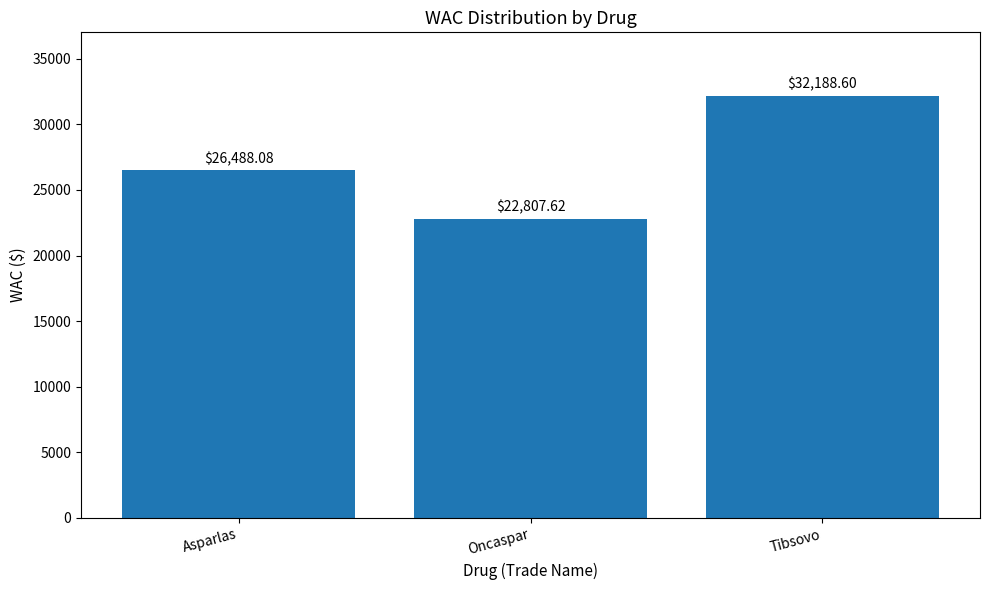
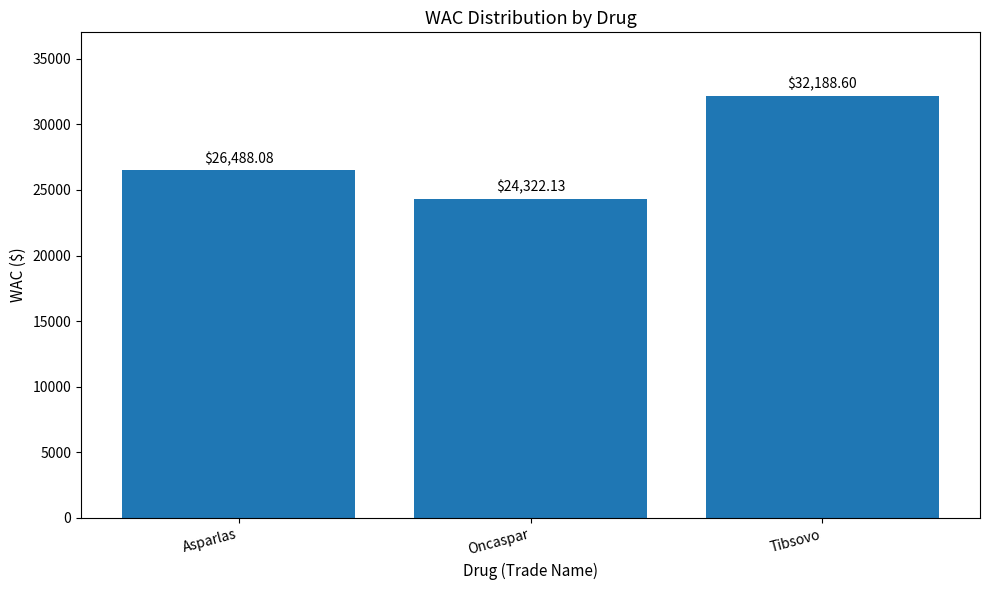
  {
    "Asparlas": "$26,488.08",
-   "Oncaspar": "$22,807.62",
+   "Oncaspar": "$24,322.13",
    "Tibsovo": "$32,188.60"
  }
